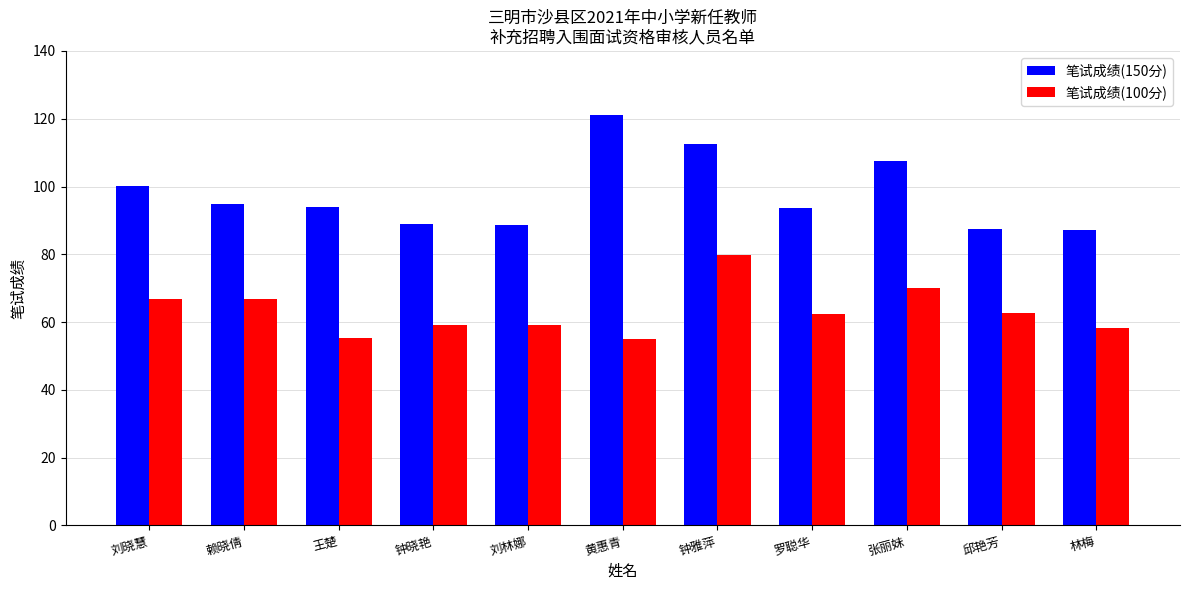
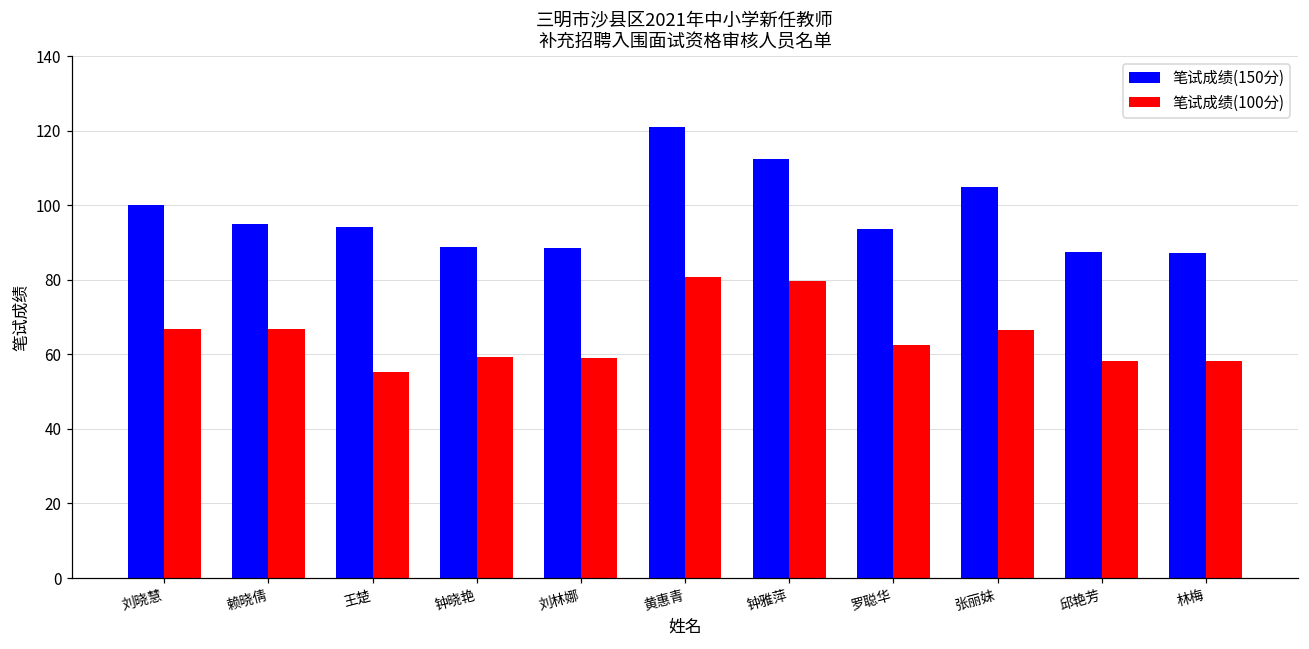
  {
    "笔试成绩(150分)": {
      "刘晓慧": 100,
      "赖晓倩": 95,
      "王楚": 94,
      "钟晓艳": 89,
      "刘林娜": 89,
      "黄惠青": 121,
      "钟雅萍": 112,
      "罗聪华": 94,
-     "张丽妹": 107,
+     "张丽妹": 105,
      "邱艳芳": 88,
      "林梅": 87
    },
    "笔试成绩(100分)": {
      "刘晓慧": 67,
      "赖晓倩": 67,
      "王楚": 55,
      "钟晓艳": 59,
      "刘林娜": 59,
-     "黄惠青": 55,
+     "黄惠青": 81,
      "钟雅萍": 80,
      "罗聪华": 62,
-     "张丽妹": 70,
-     "邱艳芳": 63,
+     "张丽妹": 67,
+     "邱艳芳": 58,
      "林梅": 58
    }
  }
